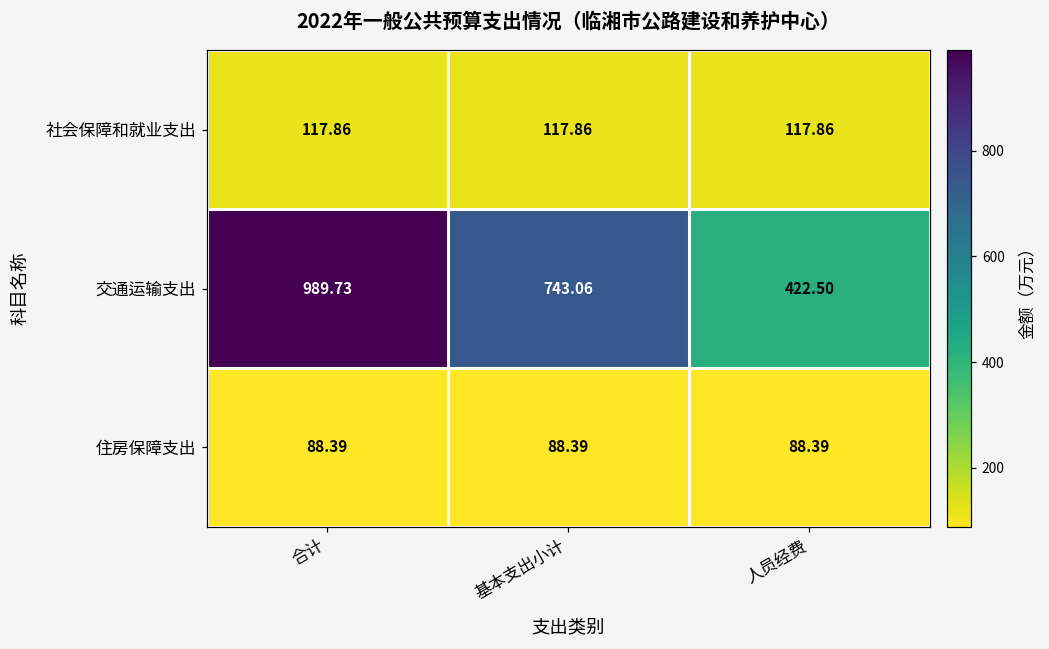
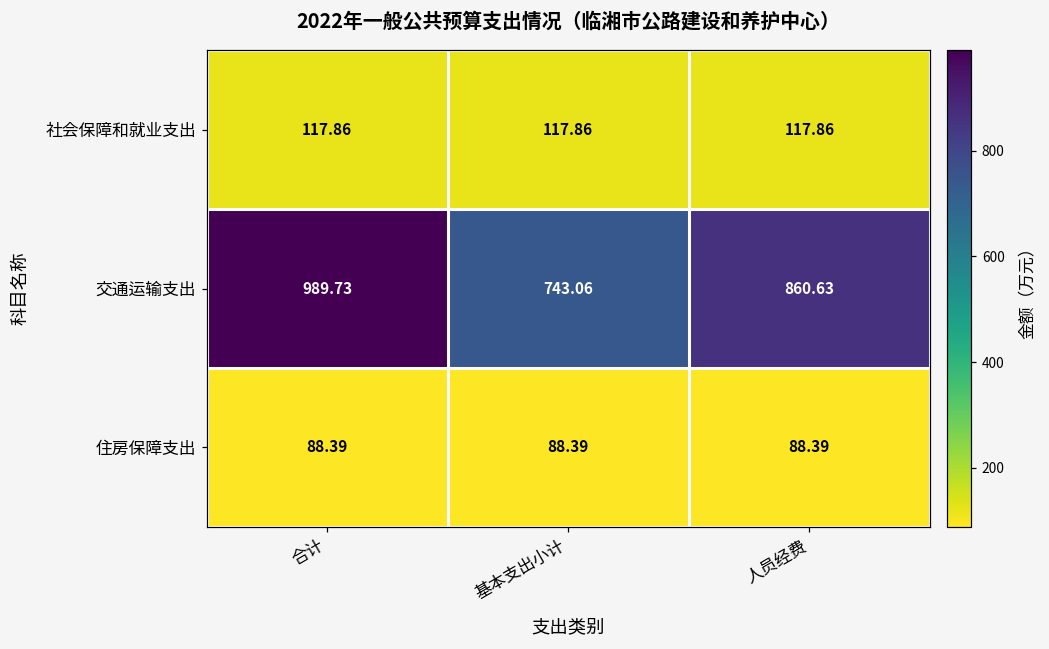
  {
    "社会保障和就业支出": {
      "合计": 117.86,
      "基本支出小计": 117.86,
      "人员经费": 117.86
    },
    "交通运输支出": {
      "合计": 989.73,
      "基本支出小计": 743.06,
-     "人员经费": 422.50
+     "人员经费": 860.63
    },
    "住房保障支出": {
      "合计": 88.39,
      "基本支出小计": 88.39,
      "人员经费": 88.39
    }
  }
